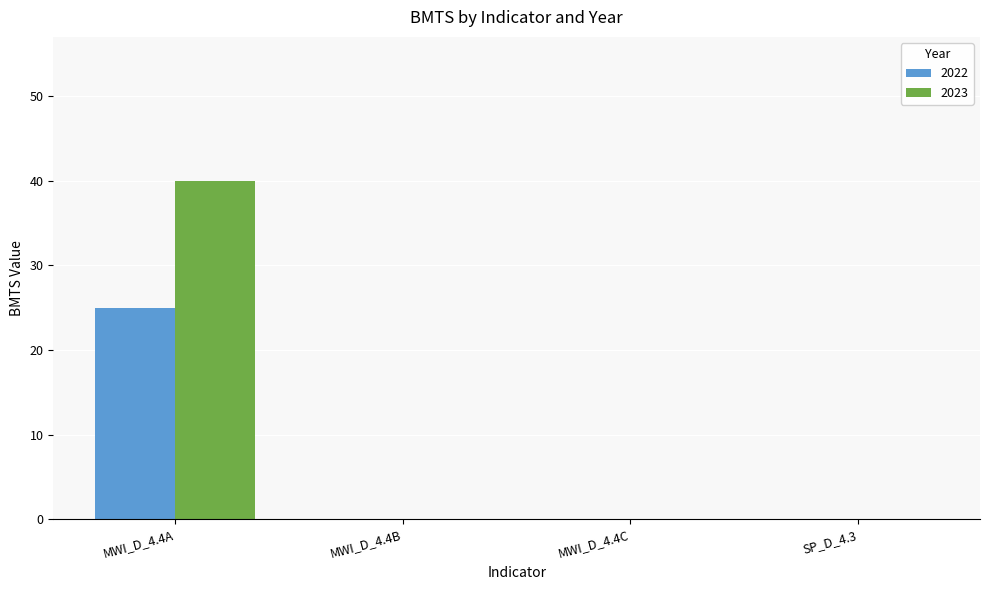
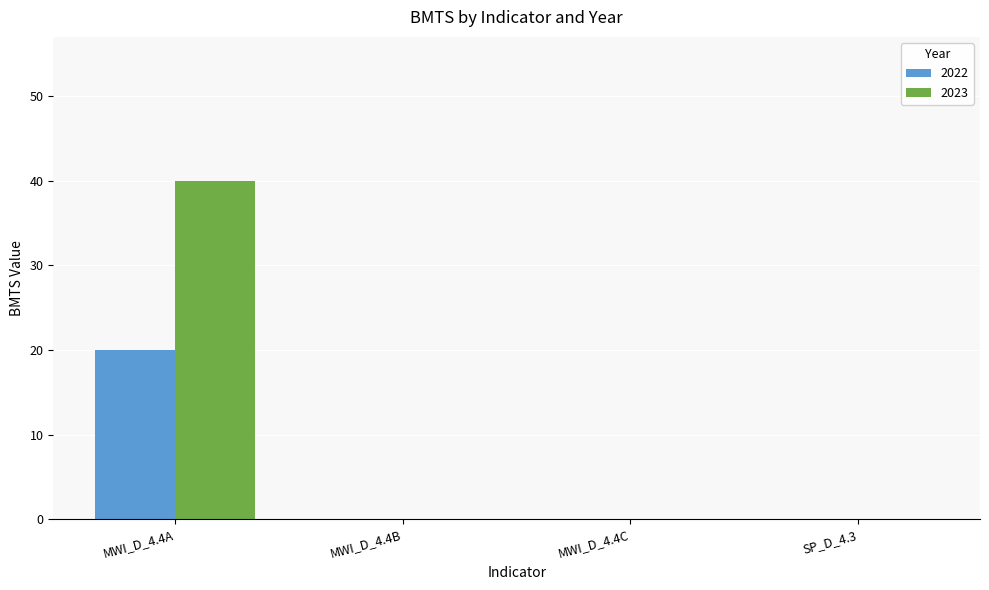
  {
    "2022": {
-     "MWI_D_4.4A": 25,
+     "MWI_D_4.4A": 20,
      "MWI_D_4.4B": 0,
      "MWI_D_4.4C": 0,
      "SP_D_4.3": 0
    },
    "2023": {
      "MWI_D_4.4A": 40,
      "MWI_D_4.4B": 0,
      "MWI_D_4.4C": 0,
      "SP_D_4.3": 0
    }
  }
